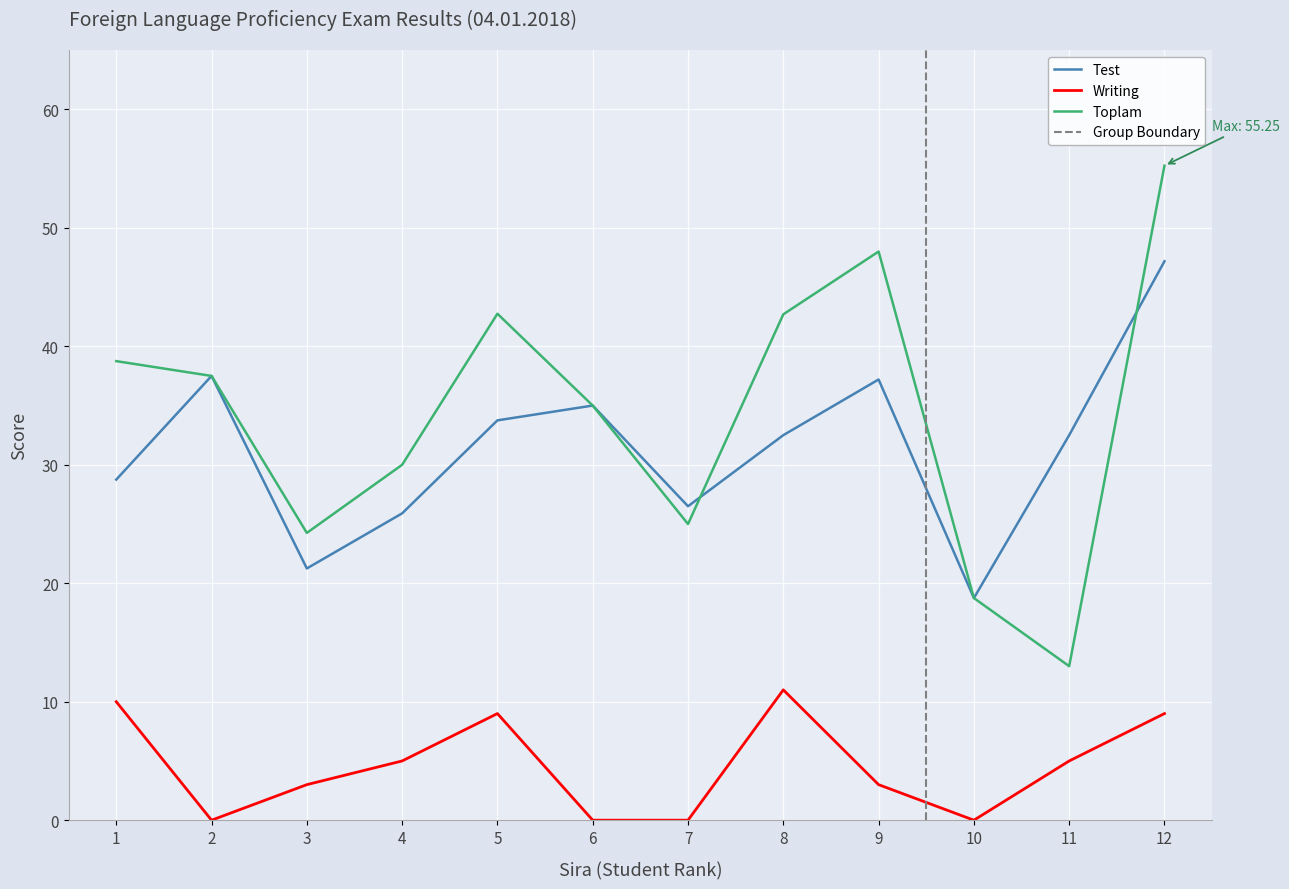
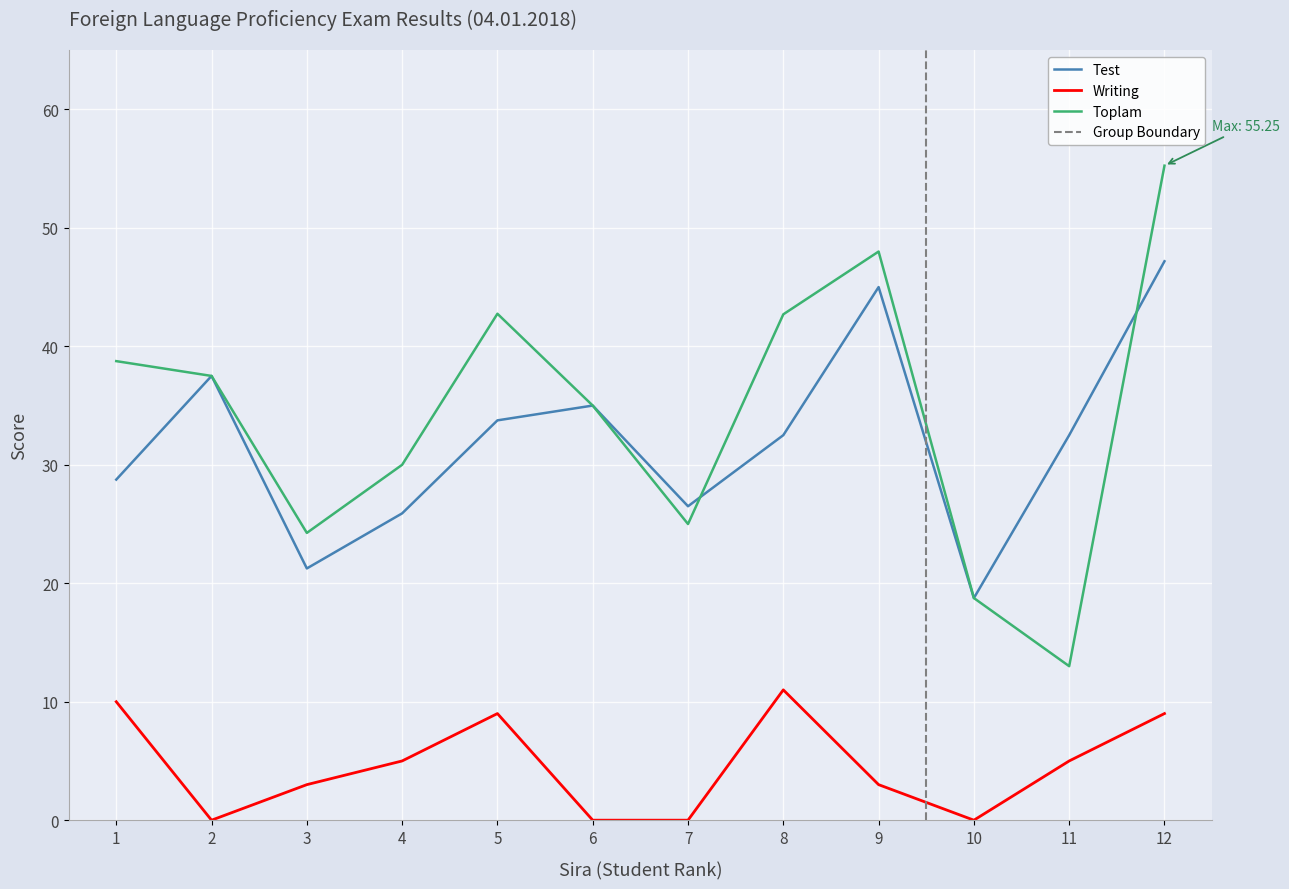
  {
    "Test": {
      "1": 28.8,
      "3": 21.3,
      "4": 25.9,
      "5": 33.8,
      "7": 26.5,
      "8": 32.5,
-     "9": 37.2,
+     "9": 45.0,
      "11": 32.5,
      "12": 47.2
    },
    "Writing": {
      "1": 10.0,
      "2": 0.0,
      "3": 3.0,
      "4": 5.0,
      "5": 9.0,
      "6": 0.0,
      "7": 0.0,
      "8": 11.0,
      "9": 3.0,
      "10": 0.0,
      "11": 5.0,
      "12": 9.0
    },
    "Toplam": {
      "1": 38.8,
      "3": 24.3,
      "4": 30.0,
      "5": 42.8,
      "7": 25.0,
      "8": 42.7,
      "9": 48.0,
      "11": 13.0
    }
  }
